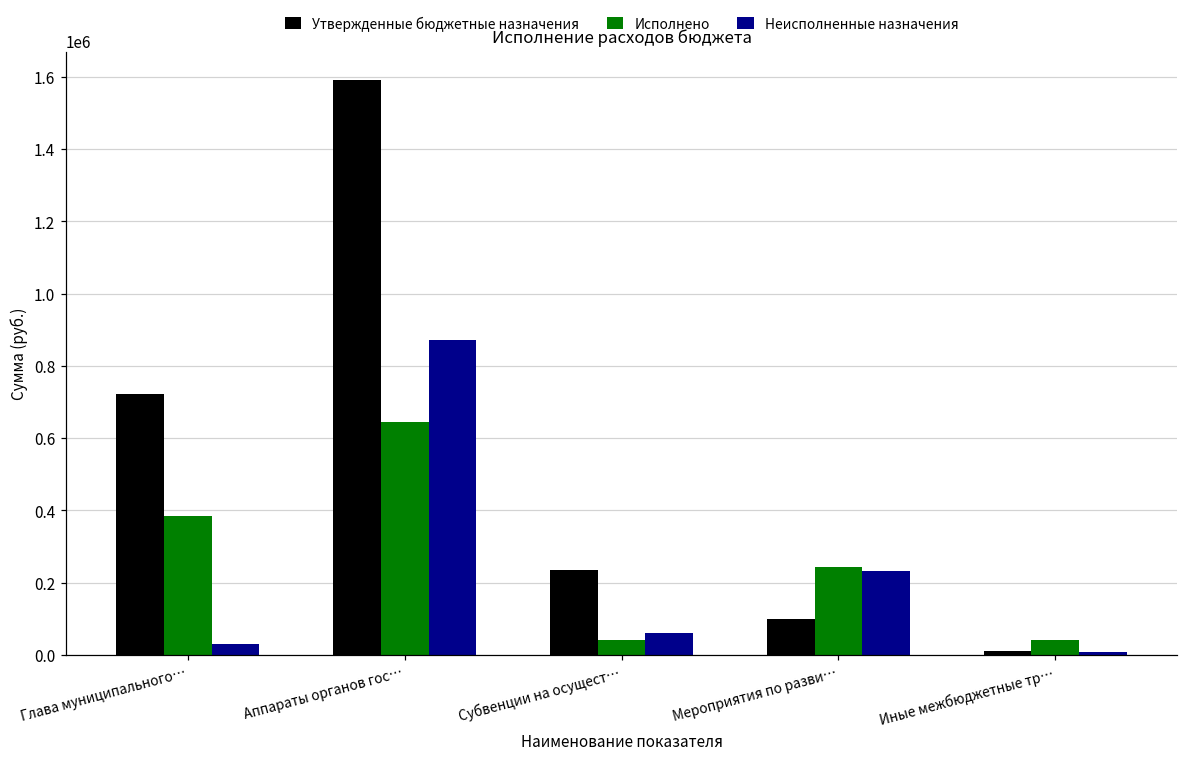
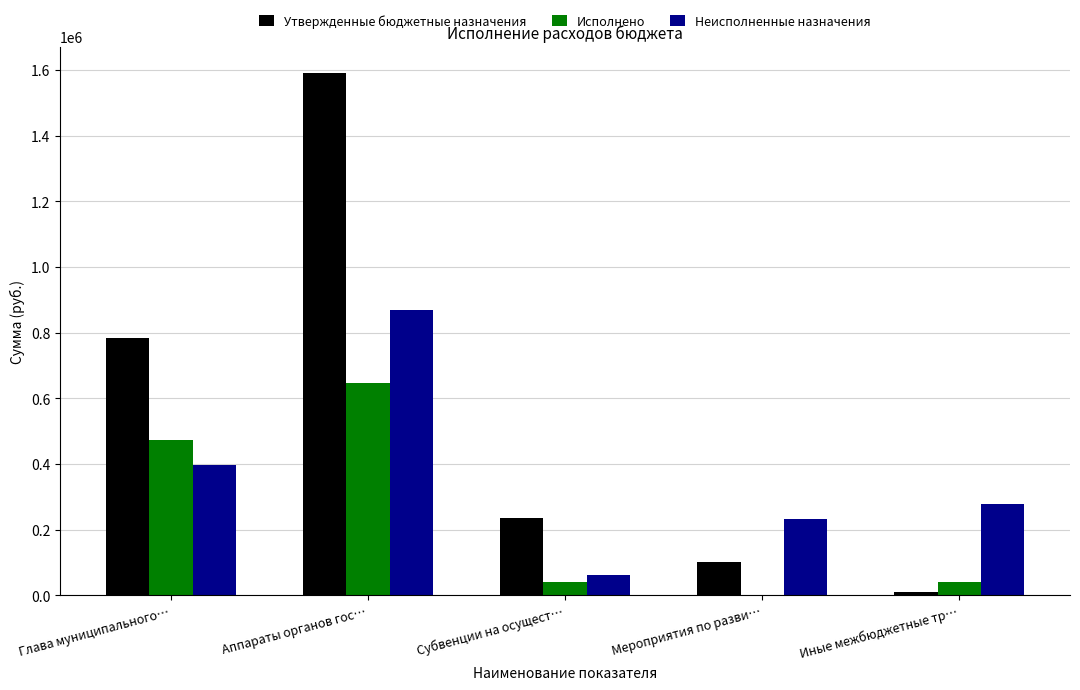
  {
    "Утвержденные бюджетные назначения": {
-     "Глава муниципального…": 720000,
+     "Глава муниципального…": 780000,
      "Аппараты органов гос…": 1590000,
      "Субвенции на осущест…": 240000,
      "Мероприятия по разви…": 100000,
      "Иные межбюджетные тр…": 10000
    },
    "Исполнено": {
-     "Глава муниципального…": 380000,
+     "Глава муниципального…": 470000,
      "Аппараты органов гос…": 650000,
      "Субвенции на осущест…": 40000,
-     "Мероприятия по разви…": 240000,
+     "Мероприятия по разви…": 0,
      "Иные межбюджетные тр…": 40000
    },
    "Неисполненные назначения": {
-     "Глава муниципального…": 30000,
+     "Глава муниципального…": 400000,
      "Аппараты органов гос…": 870000,
      "Субвенции на осущест…": 60000,
      "Мероприятия по разви…": 230000,
-     "Иные межбюджетные тр…": 10000
+     "Иные межбюджетные тр…": 280000
    }
  }
